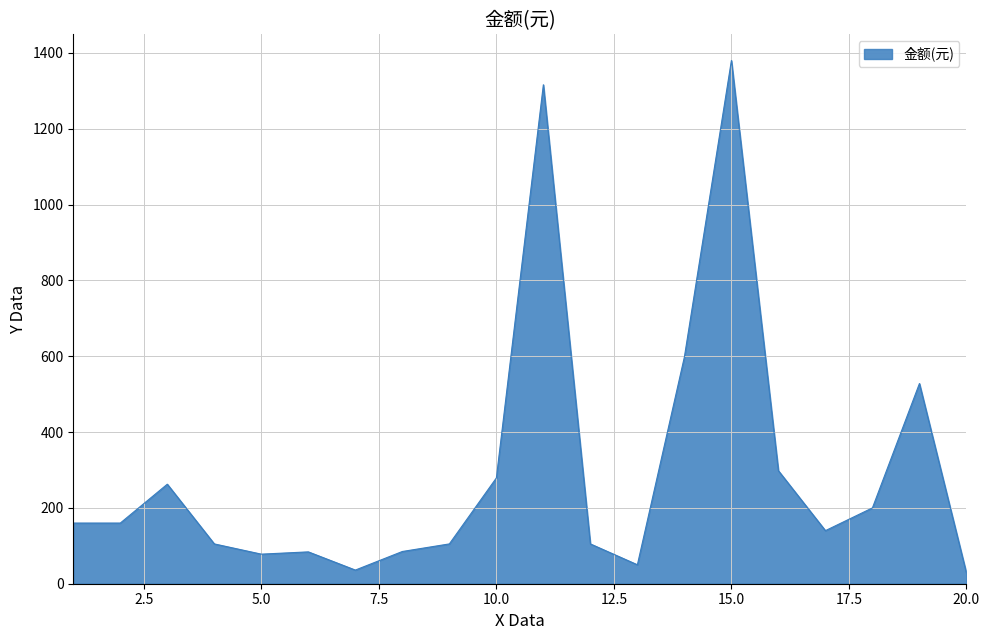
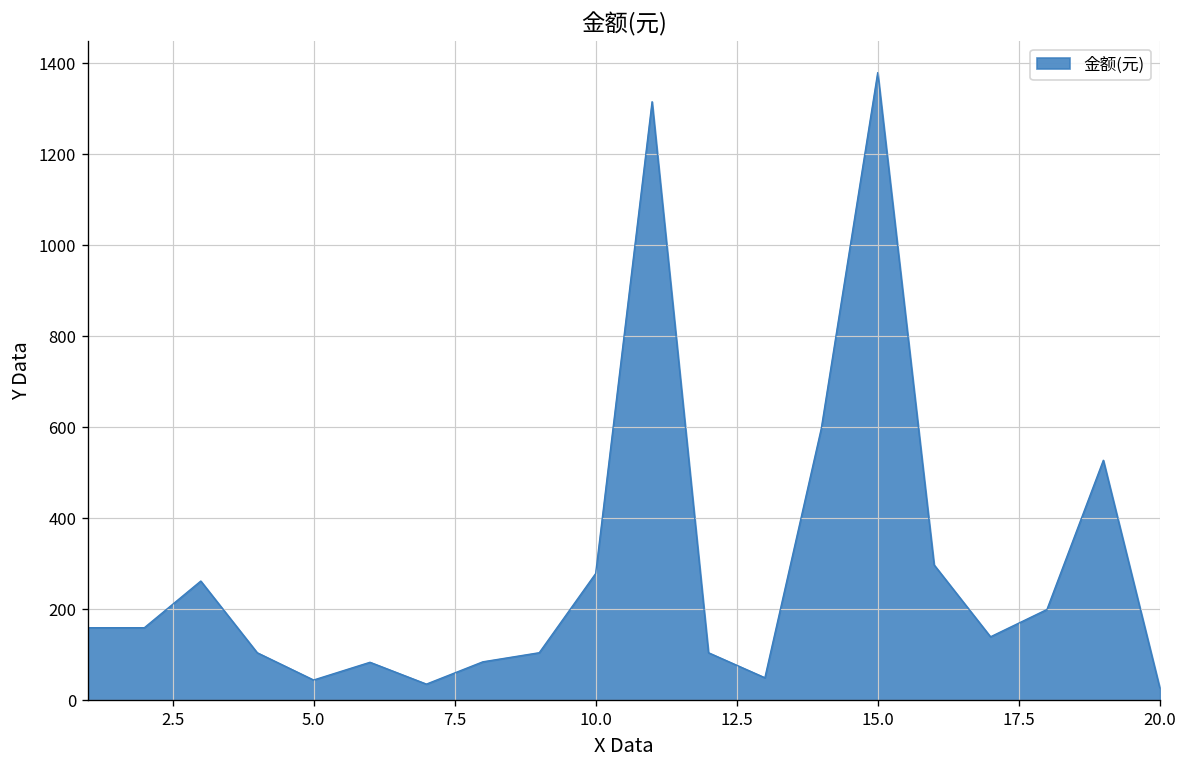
  {
-   "5.0": 80,
+   "5.0": 50,
    "10.0": 280,
    "15.0": 1380,
    "20.0": 30
  }
